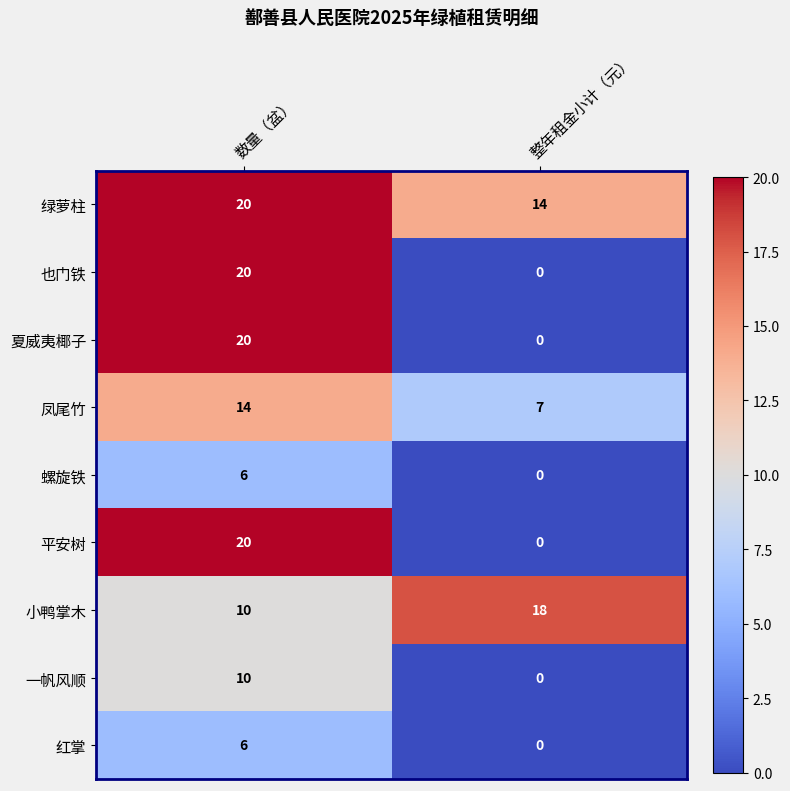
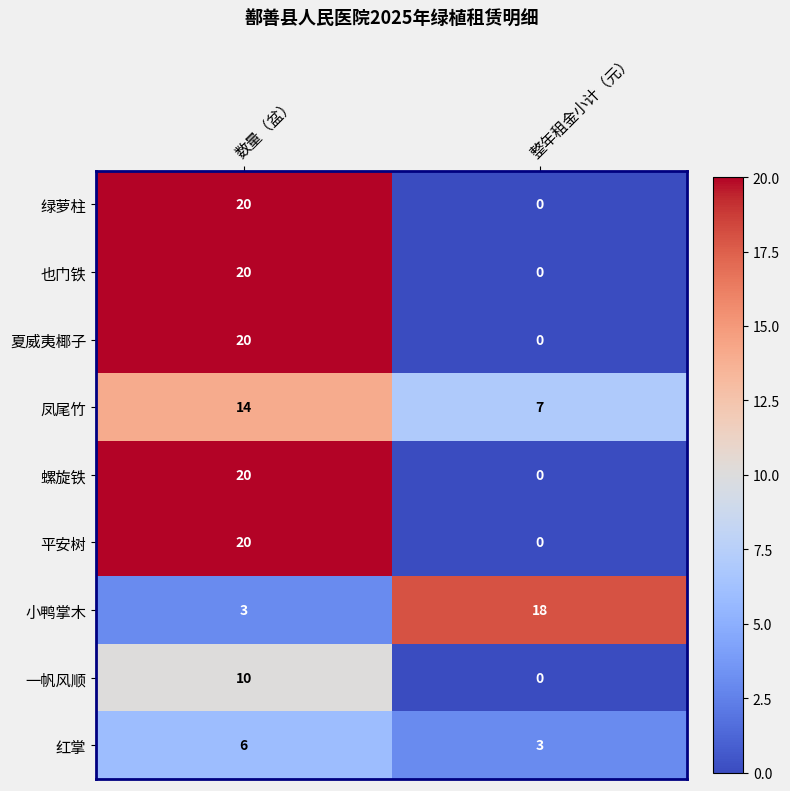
  {
    "绿萝柱": {
      "数量（盆）": 20,
-     "整年租金小计（元）": 14
+     "整年租金小计（元）": 0
    },
    "也门铁": {
      "数量（盆）": 20,
      "整年租金小计（元）": 0
    },
    "夏威夷椰子": {
      "数量（盆）": 20,
      "整年租金小计（元）": 0
    },
    "凤尾竹": {
      "数量（盆）": 14,
      "整年租金小计（元）": 7
    },
    "螺旋铁": {
-     "数量（盆）": 6,
+     "数量（盆）": 20,
      "整年租金小计（元）": 0
    },
    "平安树": {
      "数量（盆）": 20,
      "整年租金小计（元）": 0
    },
    "小鸭掌木": {
-     "数量（盆）": 10,
+     "数量（盆）": 3,
      "整年租金小计（元）": 18
    },
    "一帆风顺": {
      "数量（盆）": 10,
      "整年租金小计（元）": 0
    },
    "红掌": {
      "数量（盆）": 6,
-     "整年租金小计（元）": 0
+     "整年租金小计（元）": 3
    }
  }
